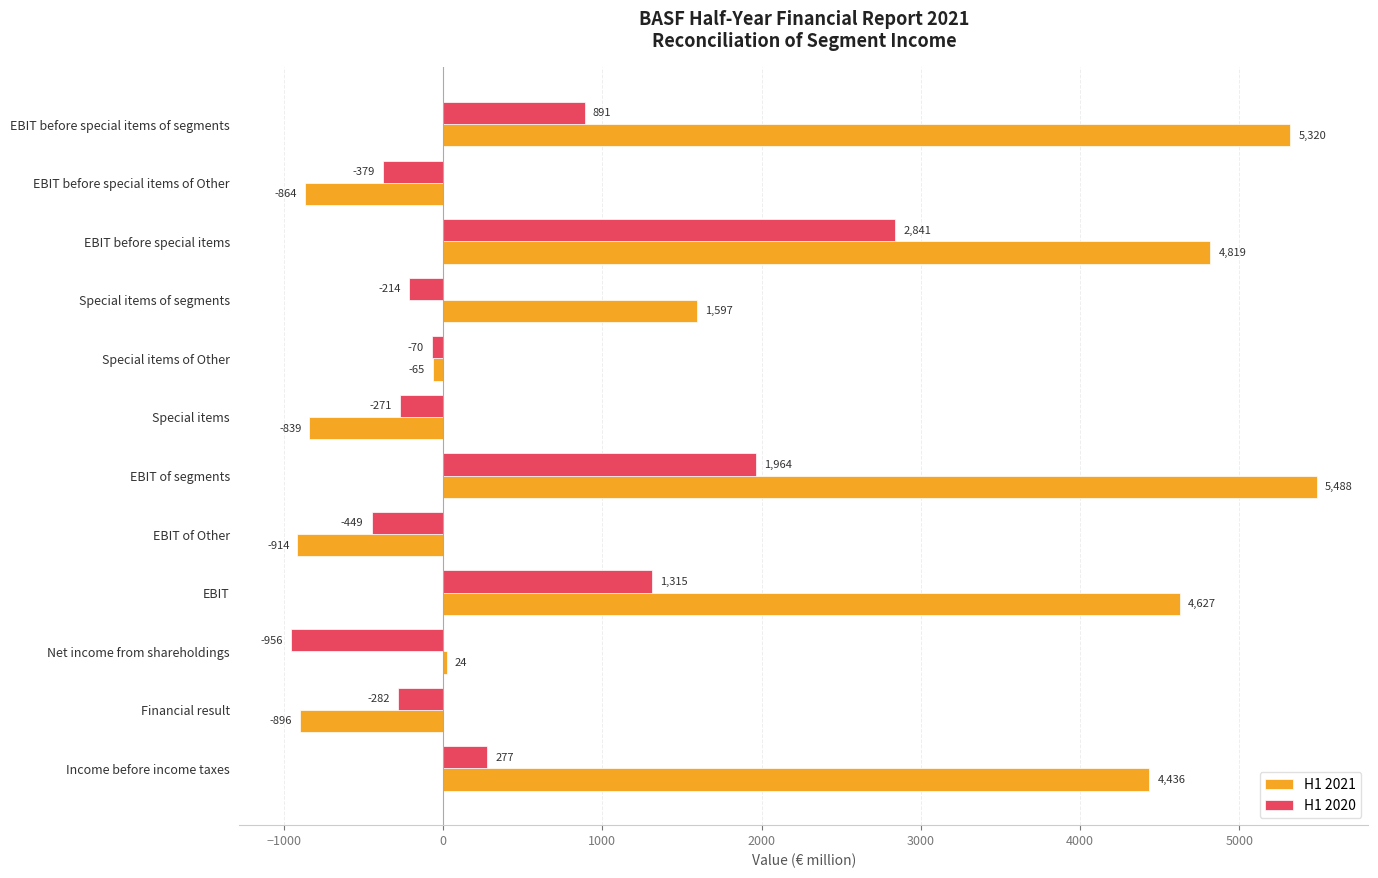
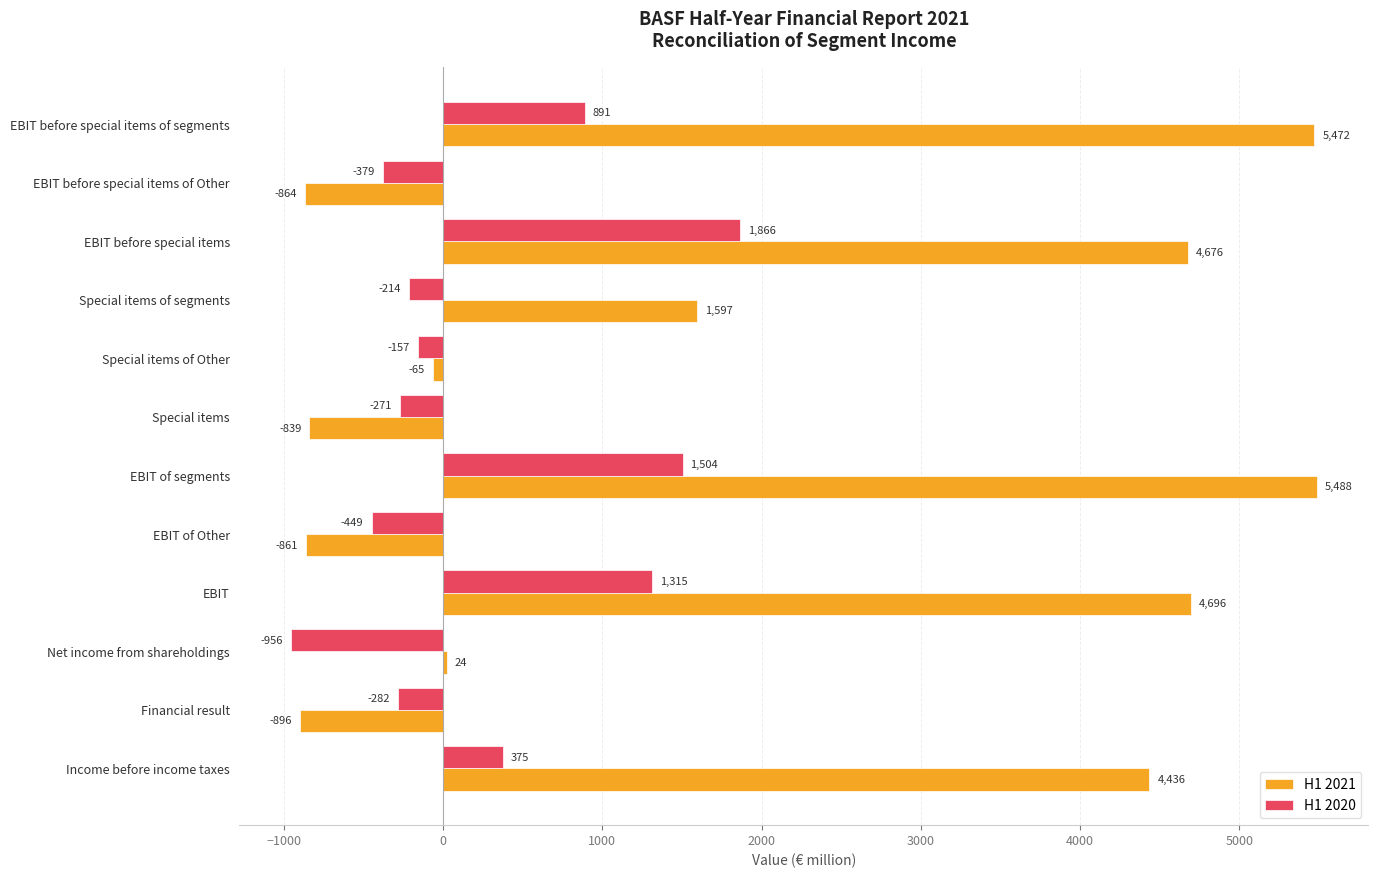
  {
    "H1 2021": {
-     "EBIT before special items of segments": "5,320",
+     "EBIT before special items of segments": "5,472",
      "EBIT before special items of Other": "-864",
-     "EBIT before special items": "4,819",
+     "EBIT before special items": "4,676",
      "Special items of segments": "1,597",
      "Special items of Other": "-65",
      "Special items": "-839",
      "EBIT of segments": "5,488",
-     "EBIT of Other": "-914",
-     "EBIT": "4,627",
+     "EBIT of Other": "-861",
+     "EBIT": "4,696",
      "Net income from shareholdings": "24",
      "Financial result": "-896",
      "Income before income taxes": "4,436"
    },
    "H1 2020": {
      "EBIT before special items of segments": "891",
      "EBIT before special items of Other": "-379",
-     "EBIT before special items": "2,841",
+     "EBIT before special items": "1,866",
      "Special items of segments": "-214",
-     "Special items of Other": "-70",
+     "Special items of Other": "-157",
      "Special items": "-271",
-     "EBIT of segments": "1,964",
+     "EBIT of segments": "1,504",
      "EBIT of Other": "-449",
      "EBIT": "1,315",
      "Net income from shareholdings": "-956",
      "Financial result": "-282",
-     "Income before income taxes": "277"
+     "Income before income taxes": "375"
    }
  }
